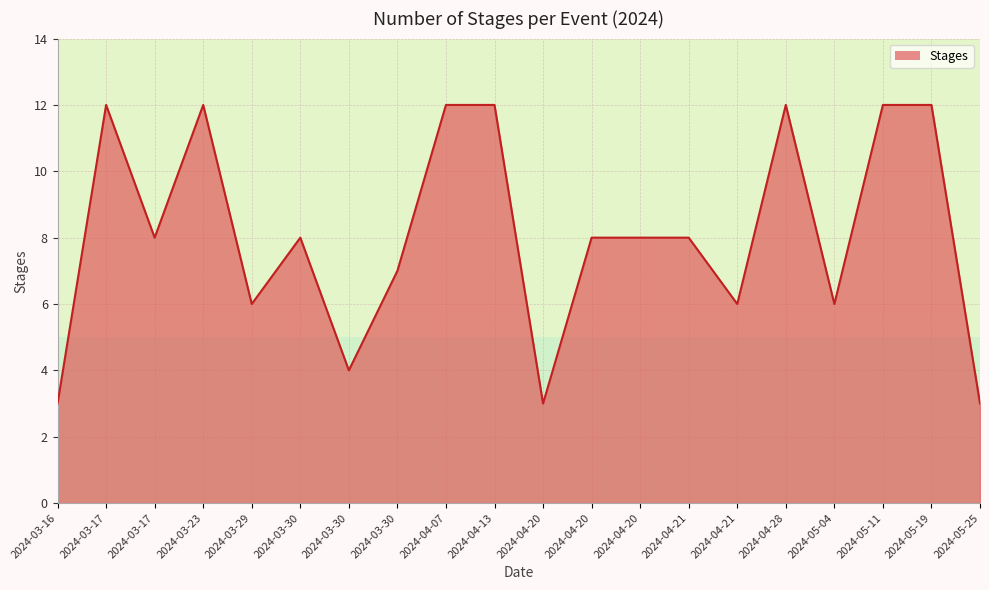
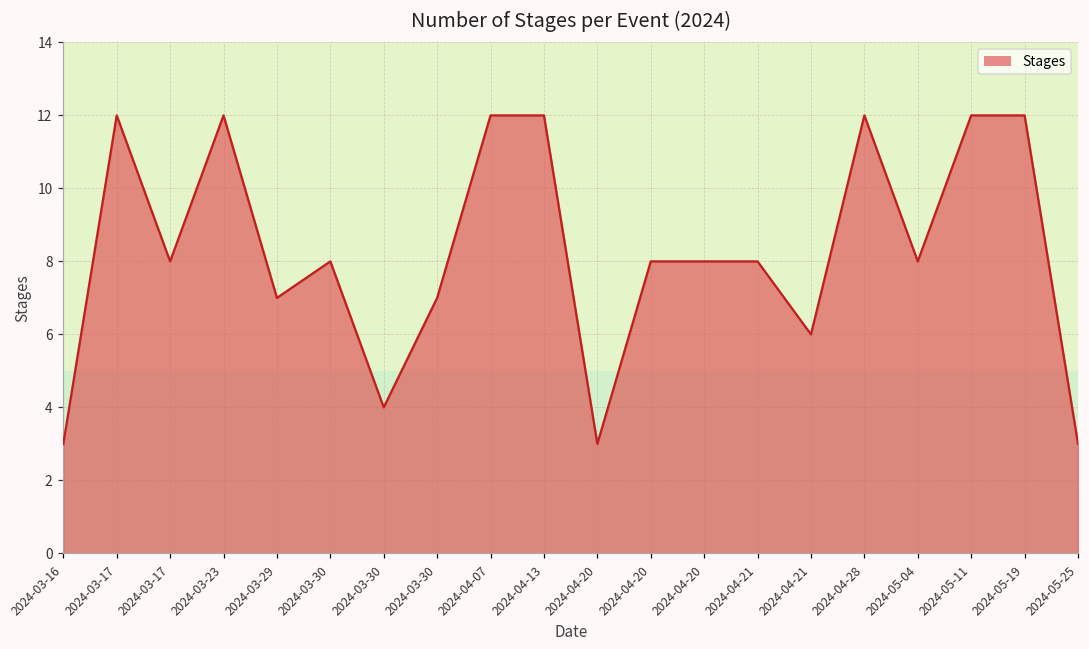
  {
    "2024-03-16": 3,
    "2024-03-23": 12,
-   "2024-03-29": 6,
+   "2024-03-29": 7,
    "2024-04-07": 12,
    "2024-04-13": 12,
    "2024-04-28": 12,
-   "2024-05-04": 6,
+   "2024-05-04": 8,
    "2024-05-11": 12,
    "2024-05-19": 12,
    "2024-05-25": 3
  }
